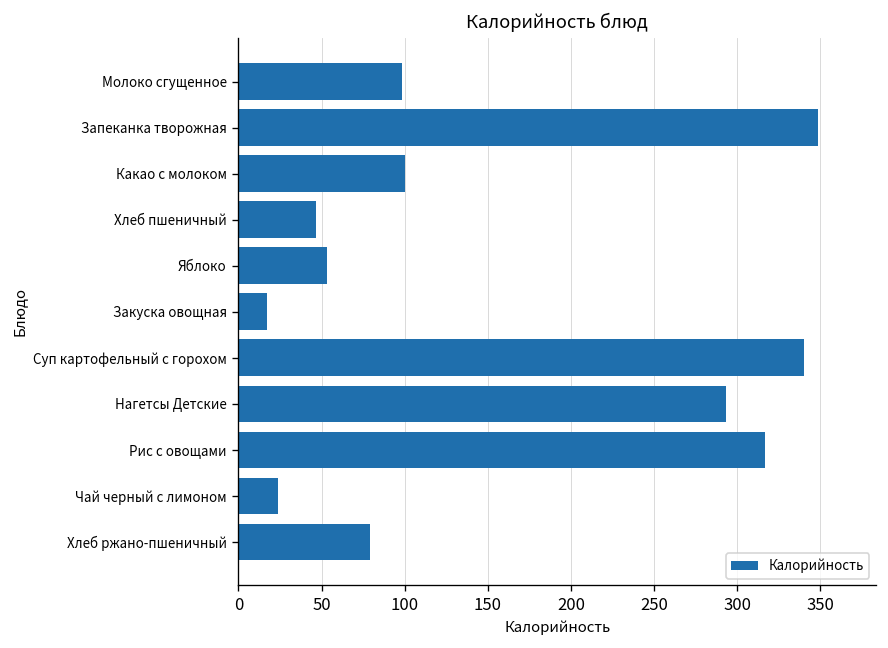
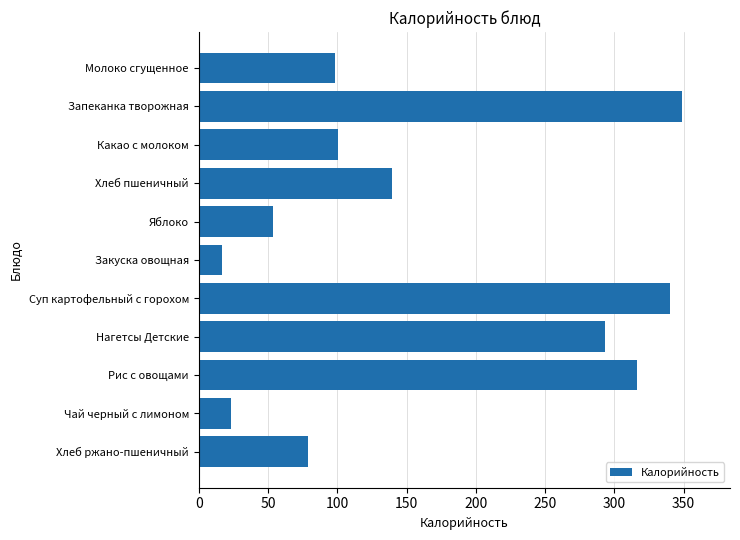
  {
    "Молоко сгущенное": 98,
    "Запеканка творожная": 349,
    "Какао с молоком": 100,
-   "Хлеб пшеничный": 47,
+   "Хлеб пшеничный": 140,
    "Яблоко": 53,
    "Закуска овощная": 17,
    "Суп картофельный с горохом": 340,
    "Нагетсы Детские": 293,
    "Рис с овощами": 317,
    "Чай черный с лимоном": 24,
    "Хлеб ржано-пшеничный": 79
  }
